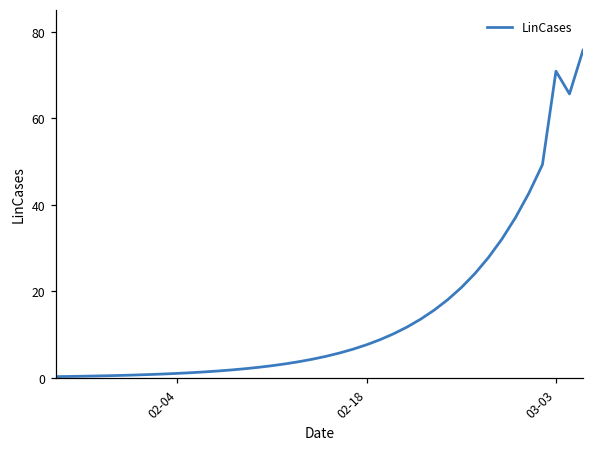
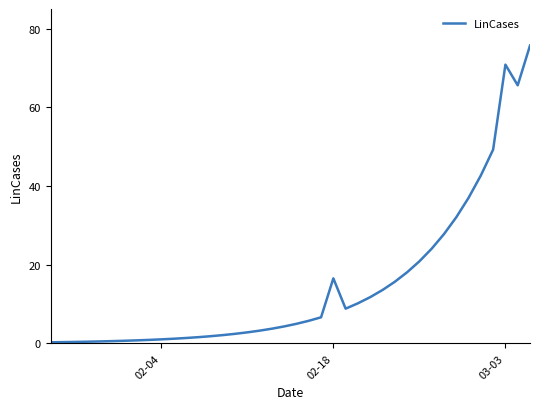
  {
    "02-04": 1,
-   "02-18": 8,
+   "02-18": 17,
    "03-03": 71
  }
